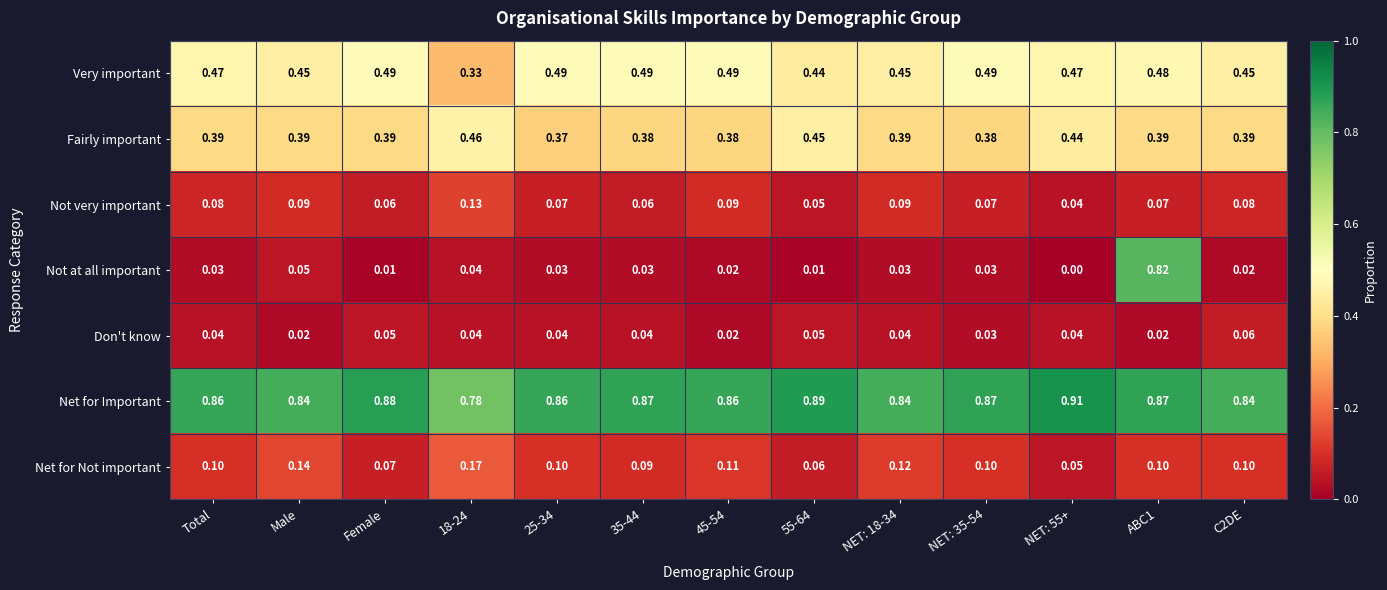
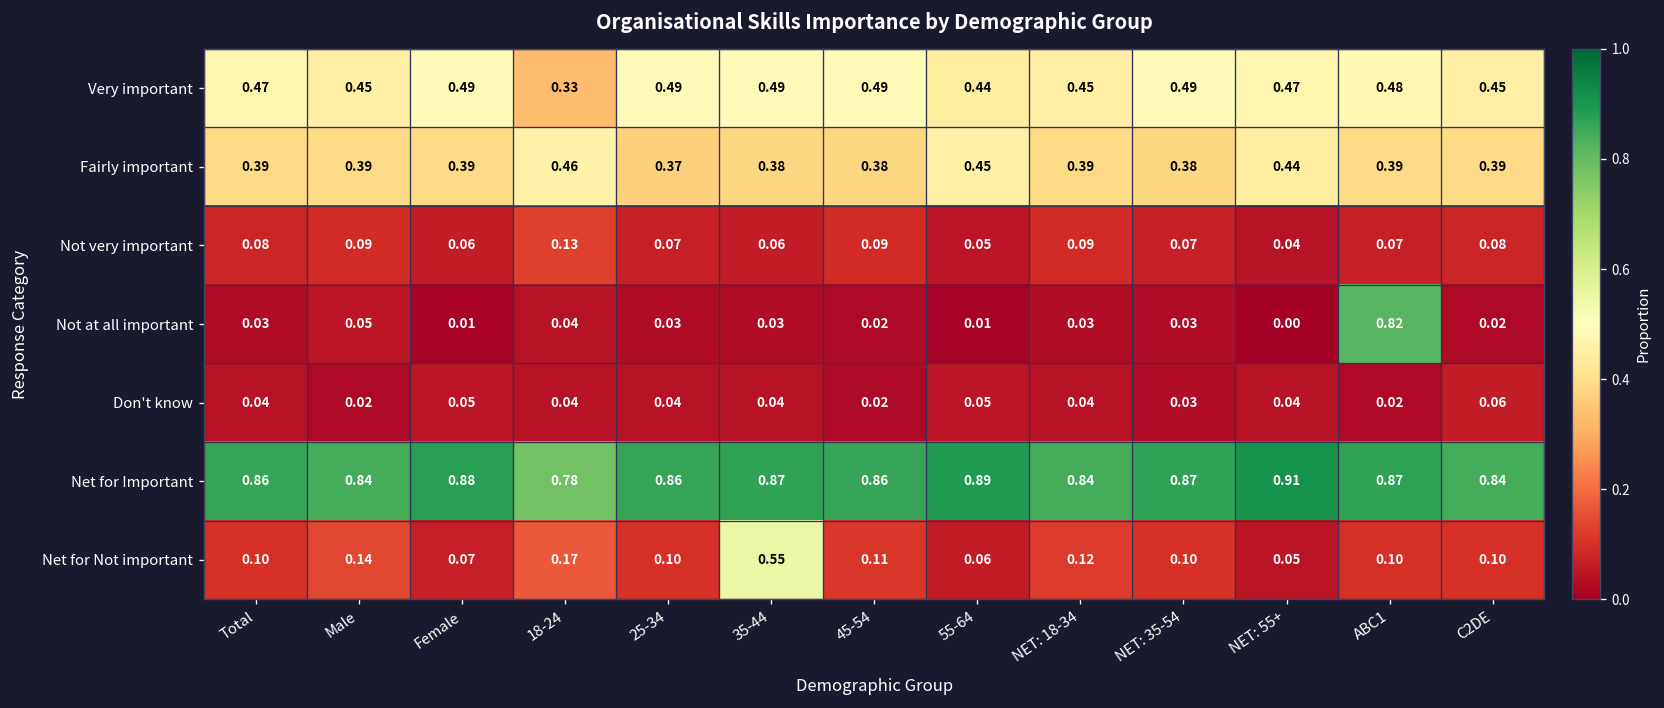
  {
    "Very important": {
      "Total": 0.47,
      "Male": 0.45,
      "Female": 0.49,
      "18-24": 0.33,
      "25-34": 0.49,
      "35-44": 0.49,
      "45-54": 0.49,
      "55-64": 0.44,
      "NET: 18-34": 0.45,
      "NET: 35-54": 0.49,
      "NET: 55+": 0.47,
      "ABC1": 0.48,
      "C2DE": 0.45
    },
    "Fairly important": {
      "Total": 0.39,
      "Male": 0.39,
      "Female": 0.39,
      "18-24": 0.46,
      "25-34": 0.37,
      "35-44": 0.38,
      "45-54": 0.38,
      "55-64": 0.45,
      "NET: 18-34": 0.39,
      "NET: 35-54": 0.38,
      "NET: 55+": 0.44,
      "ABC1": 0.39,
      "C2DE": 0.39
    },
    "Not very important": {
      "Total": 0.08,
      "Male": 0.09,
      "Female": 0.06,
      "18-24": 0.13,
      "25-34": 0.07,
      "35-44": 0.06,
      "45-54": 0.09,
      "55-64": 0.05,
      "NET: 18-34": 0.09,
      "NET: 35-54": 0.07,
      "NET: 55+": 0.04,
      "ABC1": 0.07,
      "C2DE": 0.08
    },
    "Not at all important": {
      "Total": 0.03,
      "Male": 0.05,
      "Female": 0.01,
      "18-24": 0.04,
      "25-34": 0.03,
      "35-44": 0.03,
      "45-54": 0.02,
      "55-64": 0.01,
      "NET: 18-34": 0.03,
      "NET: 35-54": 0.03,
      "NET: 55+": 0.00,
      "ABC1": 0.82,
      "C2DE": 0.02
    },
    "Don't know": {
      "Total": 0.04,
      "Male": 0.02,
      "Female": 0.05,
      "18-24": 0.04,
      "25-34": 0.04,
      "35-44": 0.04,
      "45-54": 0.02,
      "55-64": 0.05,
      "NET: 18-34": 0.04,
      "NET: 35-54": 0.03,
      "NET: 55+": 0.04,
      "ABC1": 0.02,
      "C2DE": 0.06
    },
    "Net for Important": {
      "Total": 0.86,
      "Male": 0.84,
      "Female": 0.88,
      "18-24": 0.78,
      "25-34": 0.86,
      "35-44": 0.87,
      "45-54": 0.86,
      "55-64": 0.89,
      "NET: 18-34": 0.84,
      "NET: 35-54": 0.87,
      "NET: 55+": 0.91,
      "ABC1": 0.87,
      "C2DE": 0.84
    },
    "Net for Not important": {
      "Total": 0.10,
      "Male": 0.14,
      "Female": 0.07,
      "18-24": 0.17,
      "25-34": 0.10,
-     "35-44": 0.09,
+     "35-44": 0.55,
      "45-54": 0.11,
      "55-64": 0.06,
      "NET: 18-34": 0.12,
      "NET: 35-54": 0.10,
      "NET: 55+": 0.05,
      "ABC1": 0.10,
      "C2DE": 0.10
    }
  }
